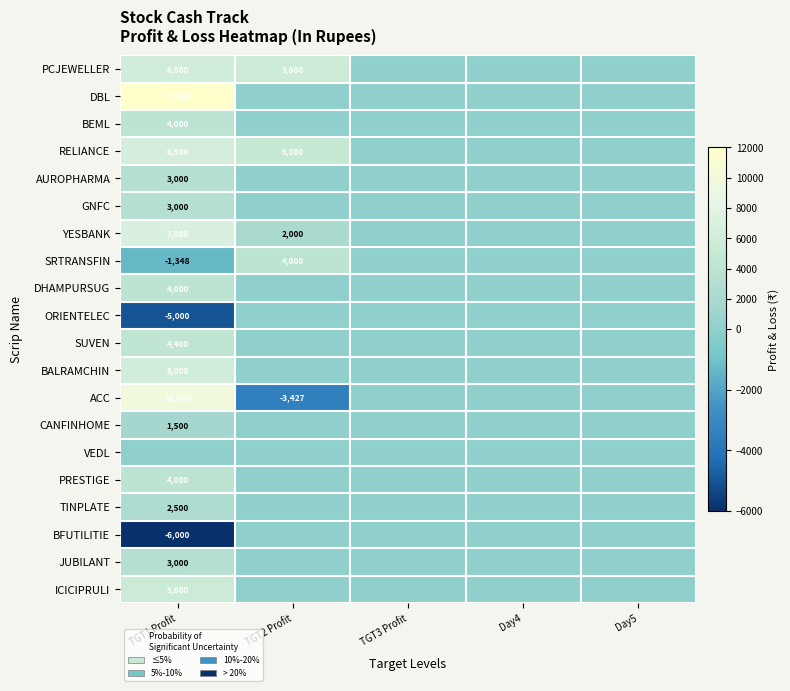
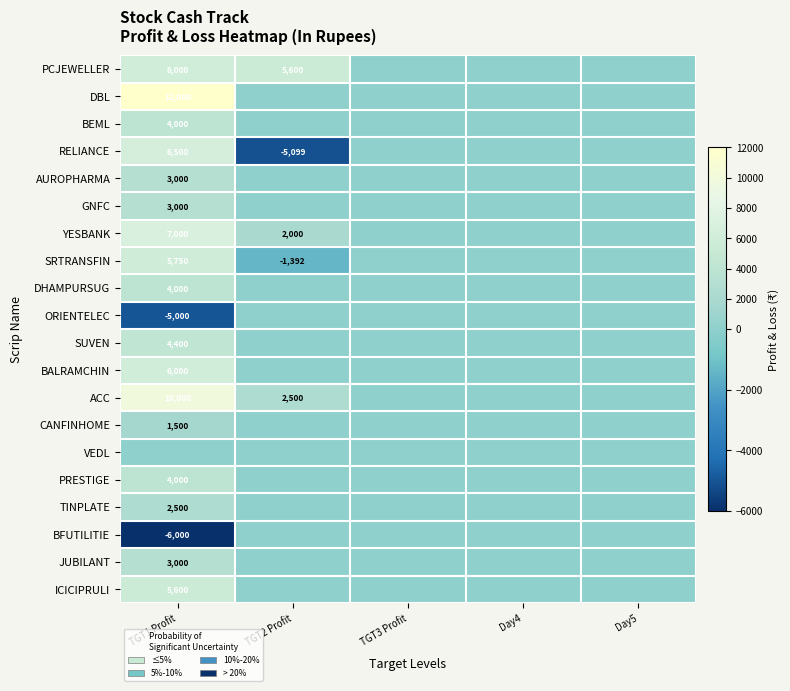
  {
    "PCJEWELLER": {
      "TGT2 Profit": "5,600"
    },
    "DBL": {
      "TGT1 Profit": "12,000"
    },
    "BEML": {
      "TGT1 Profit": "4,000"
    },
    "RELIANCE": {
-     "TGT2 Profit": "5,000"
+     "TGT2 Profit": "-5,099"
    },
    "AUROPHARMA": {
      "TGT1 Profit": "3,000"
    },
    "GNFC": {
      "TGT1 Profit": "3,000"
    },
    "YESBANK": {
      "TGT2 Profit": "2,000"
    },
    "SRTRANSFIN": {
-     "TGT1 Profit": "-1,348",
-     "TGT2 Profit": "4,000"
+     "TGT1 Profit": "5,750",
+     "TGT2 Profit": "-1,392"
    },
    "DHAMPURSUG": {
      "TGT1 Profit": "4,000"
    },
    "ORIENTELEC": {
      "TGT1 Profit": "-5,000"
    },
    "SUVEN": {
      "TGT1 Profit": "4,400"
    },
    "ACC": {
-     "TGT2 Profit": "-3,427"
+     "TGT2 Profit": "2,500"
    },
    "CANFINHOME": {
      "TGT1 Profit": "1,500"
    },
    "PRESTIGE": {
      "TGT1 Profit": "4,000"
    },
    "TINPLATE": {
      "TGT1 Profit": "2,500"
    },
    "BFUTILITIE": {
      "TGT1 Profit": "-6,000"
    },
    "JUBILANT": {
      "TGT1 Profit": "3,000"
    },
    "ICICIPRULI": {
      "TGT1 Profit": "5,600"
    }
  }
